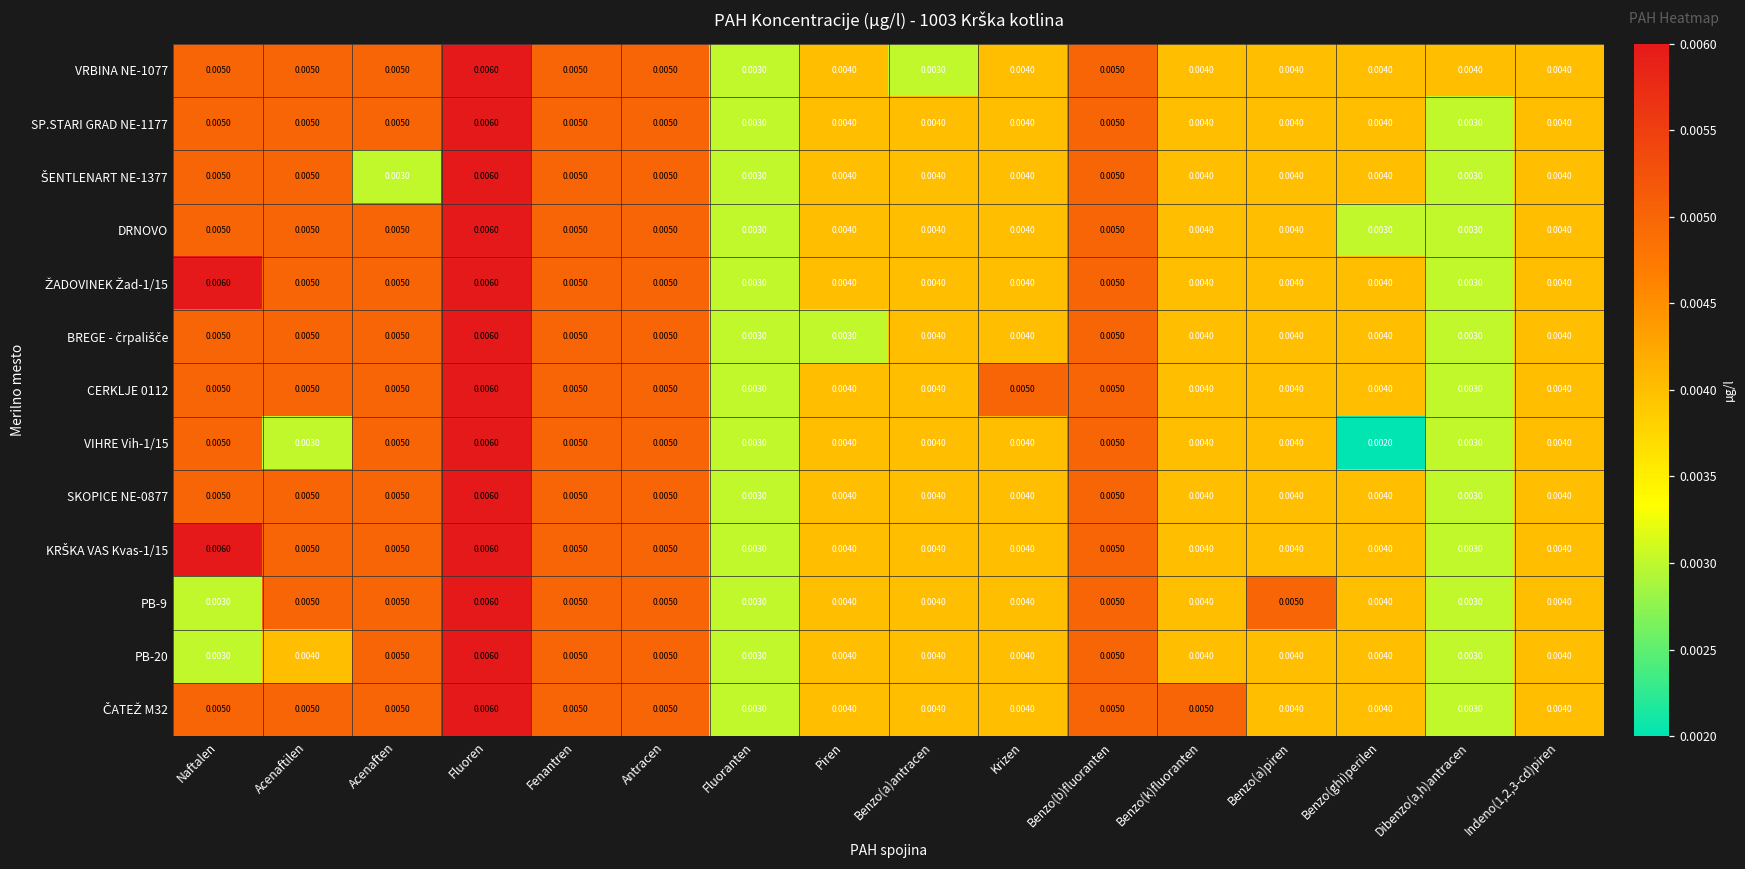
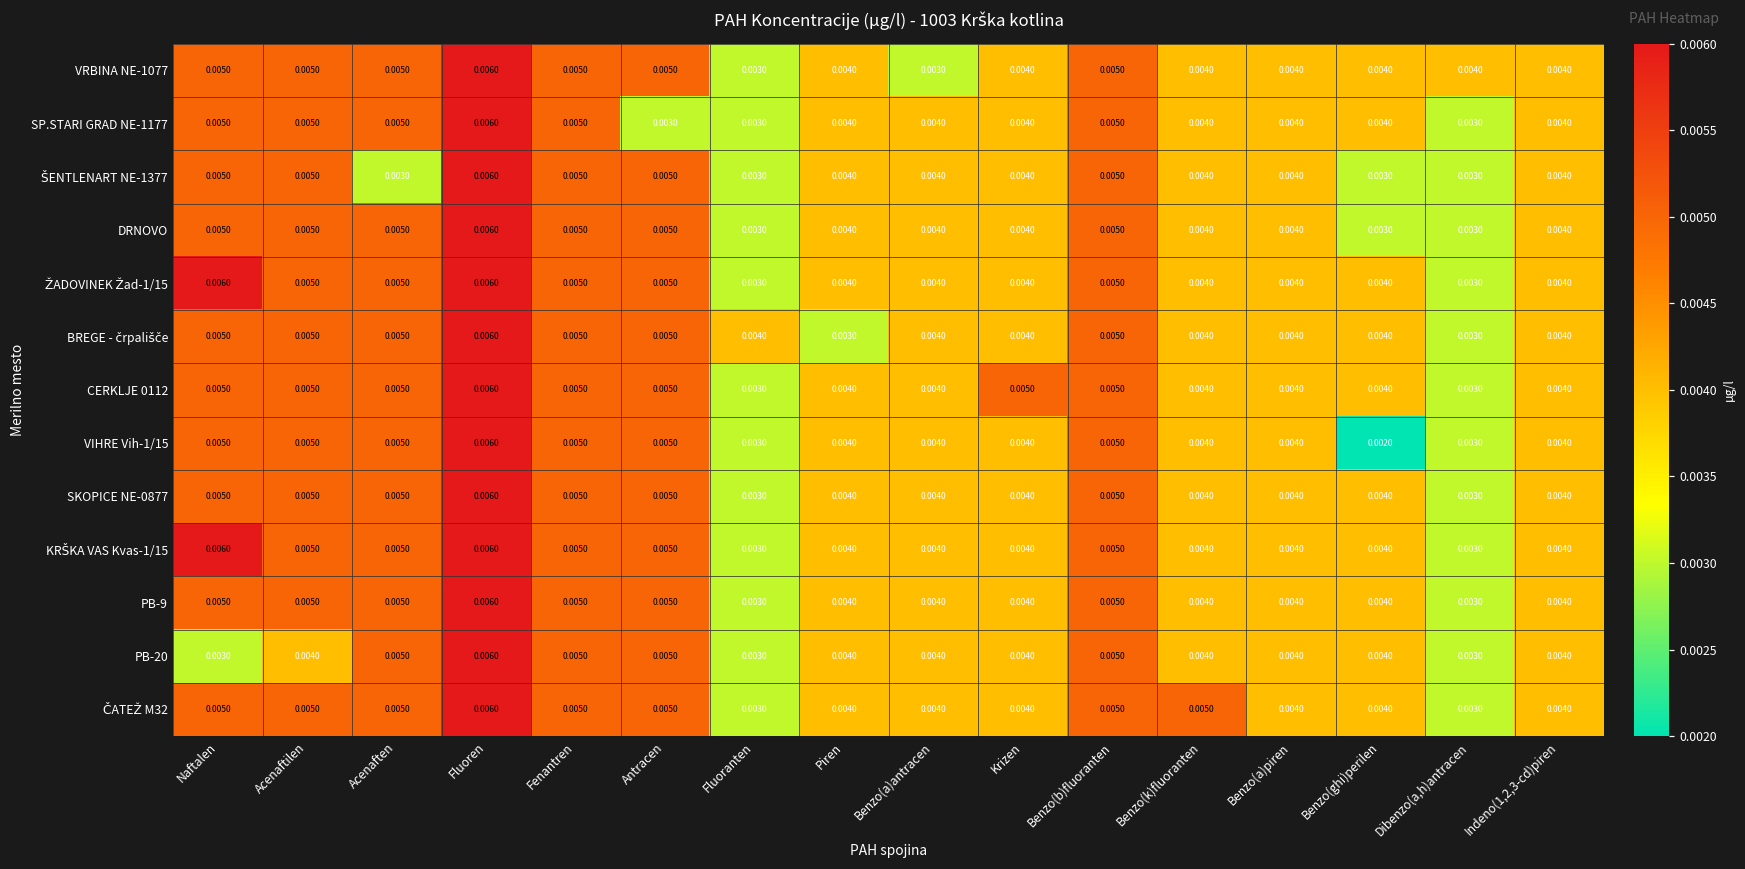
  {
    "SP.STARI GRAD NE-1177": {
      "Naftalen": 0.0050,
      "Acenaftilen": 0.0050,
      "Acenaften": 0.0050,
      "Fluoren": 0.0060,
      "Fenantren": 0.0050,
-     "Antracen": 0.0050,
+     "Antracen": 0.0030,
      "Fluoranten": 0.0030,
      "Piren": 0.0040,
      "Benzo(a)antracen": 0.0040,
      "Krizen": 0.0040,
      "Benzo(b)fluoranten": 0.0050,
      "Benzo(k)fluoranten": 0.0040,
      "Benzo(a)piren": 0.0040,
      "Benzo(ghi)perilen": 0.0040,
      "Dibenzo(a,h)antracen": 0.0030,
      "Indeno(1,2,3-cd)piren": 0.0040
    },
    "ŠENTLENART NE-1377": {
      "Naftalen": 0.0050,
      "Acenaftilen": 0.0050,
      "Acenaften": 0.0030,
      "Fluoren": 0.0060,
      "Fenantren": 0.0050,
      "Antracen": 0.0050,
      "Fluoranten": 0.0030,
      "Piren": 0.0040,
      "Benzo(a)antracen": 0.0040,
      "Krizen": 0.0040,
      "Benzo(b)fluoranten": 0.0050,
      "Benzo(k)fluoranten": 0.0040,
      "Benzo(a)piren": 0.0040,
-     "Benzo(ghi)perilen": 0.0040,
+     "Benzo(ghi)perilen": 0.0030,
      "Dibenzo(a,h)antracen": 0.0030,
      "Indeno(1,2,3-cd)piren": 0.0040
    },
    "BREGE - črpališče": {
      "Naftalen": 0.0050,
      "Acenaftilen": 0.0050,
      "Acenaften": 0.0050,
      "Fluoren": 0.0060,
      "Fenantren": 0.0050,
      "Antracen": 0.0050,
-     "Fluoranten": 0.0030,
+     "Fluoranten": 0.0040,
      "Piren": 0.0030,
      "Benzo(a)antracen": 0.0040,
      "Krizen": 0.0040,
      "Benzo(b)fluoranten": 0.0050,
      "Benzo(k)fluoranten": 0.0040,
      "Benzo(a)piren": 0.0040,
      "Benzo(ghi)perilen": 0.0040,
      "Dibenzo(a,h)antracen": 0.0030,
      "Indeno(1,2,3-cd)piren": 0.0040
    },
    "VIHRE Vih-1/15": {
      "Naftalen": 0.0050,
-     "Acenaftilen": 0.0030,
+     "Acenaftilen": 0.0050,
      "Acenaften": 0.0050,
      "Fluoren": 0.0060,
      "Fenantren": 0.0050,
      "Antracen": 0.0050,
      "Fluoranten": 0.0030,
      "Piren": 0.0040,
      "Benzo(a)antracen": 0.0040,
      "Krizen": 0.0040,
      "Benzo(b)fluoranten": 0.0050,
      "Benzo(k)fluoranten": 0.0040,
      "Benzo(a)piren": 0.0040,
      "Benzo(ghi)perilen": 0.0020,
      "Dibenzo(a,h)antracen": 0.0030,
      "Indeno(1,2,3-cd)piren": 0.0040
    },
    "PB-9": {
-     "Naftalen": 0.0030,
+     "Naftalen": 0.0050,
      "Acenaftilen": 0.0050,
      "Acenaften": 0.0050,
      "Fluoren": 0.0060,
      "Fenantren": 0.0050,
      "Antracen": 0.0050,
      "Fluoranten": 0.0030,
      "Piren": 0.0040,
      "Benzo(a)antracen": 0.0040,
      "Krizen": 0.0040,
      "Benzo(b)fluoranten": 0.0050,
      "Benzo(k)fluoranten": 0.0040,
-     "Benzo(a)piren": 0.0050,
+     "Benzo(a)piren": 0.0040,
      "Benzo(ghi)perilen": 0.0040,
      "Dibenzo(a,h)antracen": 0.0030,
      "Indeno(1,2,3-cd)piren": 0.0040
    }
  }
